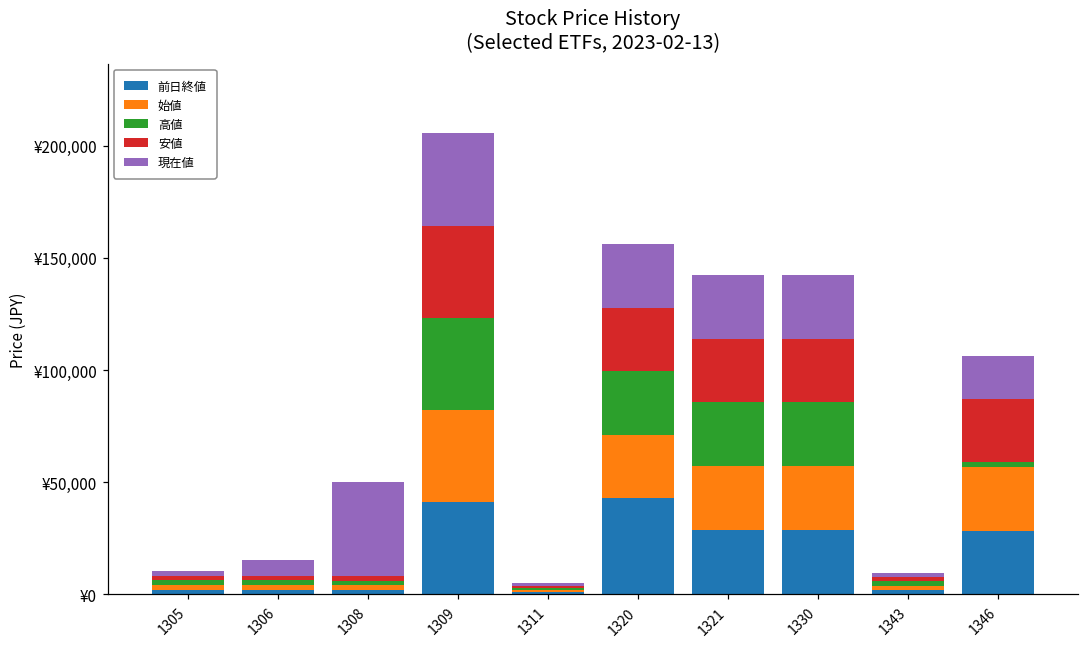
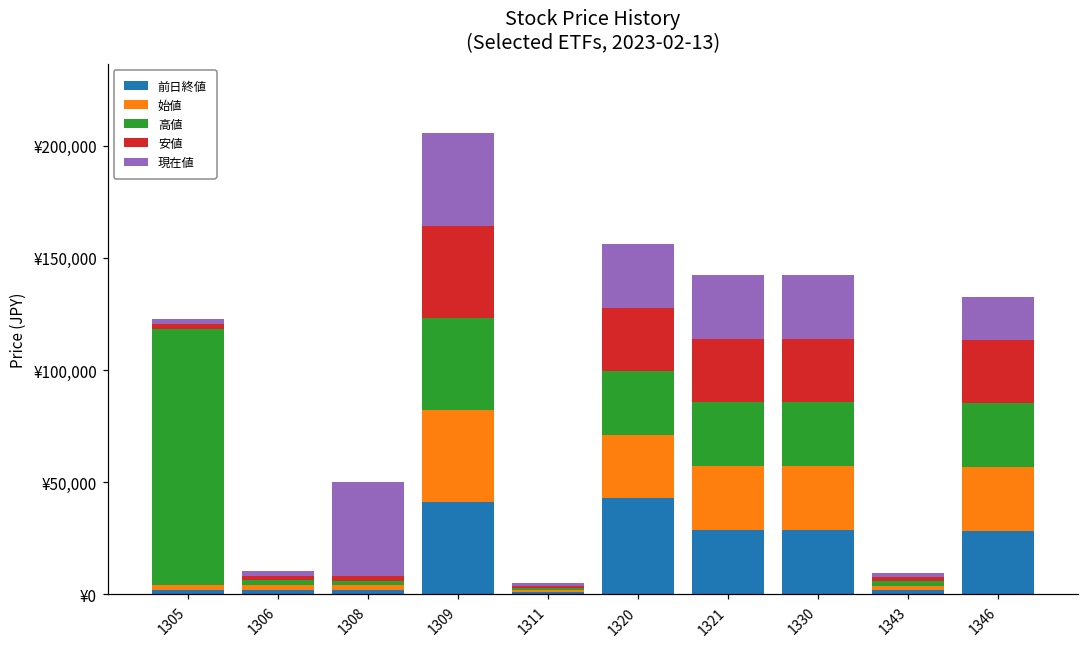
  {
    "前日終値": {
      "1305": "¥2,000",
      "1306": "¥2,000",
      "1308": "¥2,000",
      "1309": "¥41,000",
      "1320": "¥43,000",
      "1321": "¥29,000",
      "1330": "¥29,000",
      "1343": "¥2,000",
      "1346": "¥28,000"
    },
    "始値": {
      "1305": "¥2,000",
      "1306": "¥2,000",
      "1308": "¥2,000",
      "1309": "¥41,000",
      "1320": "¥28,000",
      "1321": "¥29,000",
      "1330": "¥29,000",
      "1343": "¥2,000",
      "1346": "¥28,000"
    },
    "高値": {
-     "1305": "¥2,000",
+     "1305": "¥114,000",
      "1306": "¥2,000",
      "1308": "¥2,000",
      "1309": "¥41,000",
      "1320": "¥28,000",
      "1321": "¥29,000",
      "1330": "¥29,000",
      "1343": "¥2,000",
-     "1346": "¥2,000"
+     "1346": "¥28,000"
    },
    "安値": {
      "1305": "¥2,000",
      "1306": "¥2,000",
      "1308": "¥2,000",
      "1309": "¥41,000",
      "1320": "¥28,000",
      "1321": "¥28,000",
      "1330": "¥28,000",
      "1343": "¥2,000",
      "1346": "¥28,000"
    },
    "現在値": {
      "1305": "¥2,000",
-     "1306": "¥7,000",
+     "1306": "¥2,000",
      "1308": "¥42,000",
      "1309": "¥41,000",
      "1320": "¥28,000",
      "1321": "¥28,000",
      "1330": "¥28,000",
      "1343": "¥2,000",
      "1346": "¥19,000"
    }
  }
